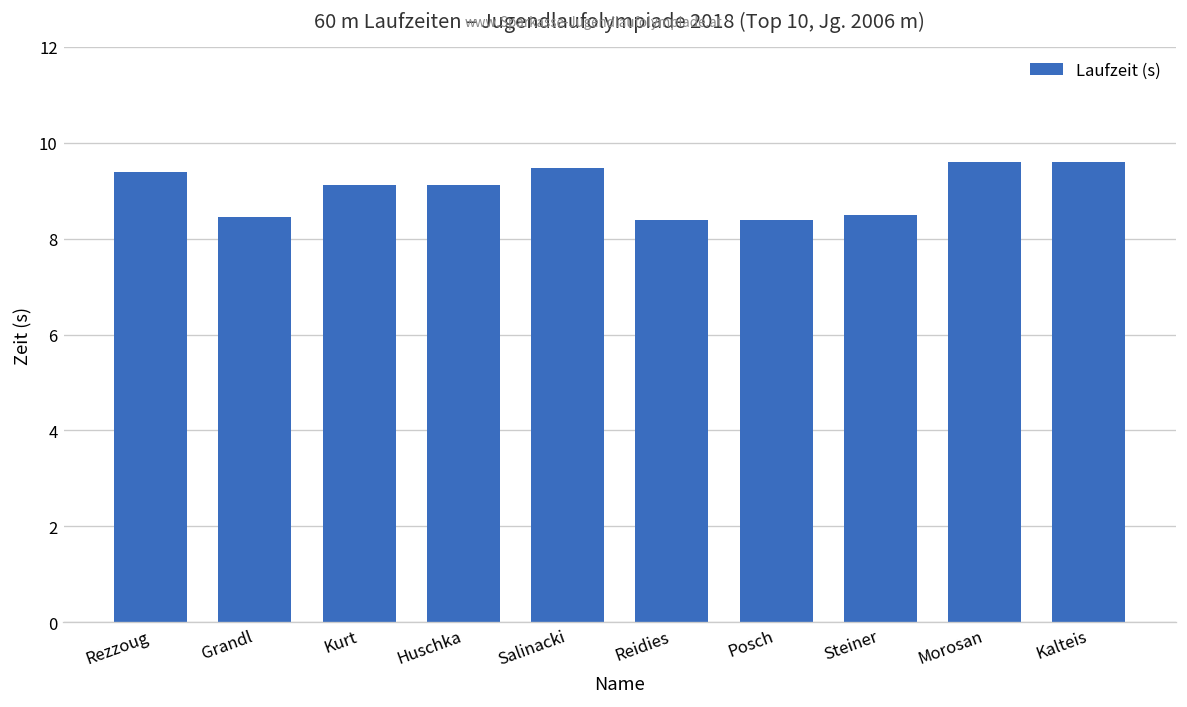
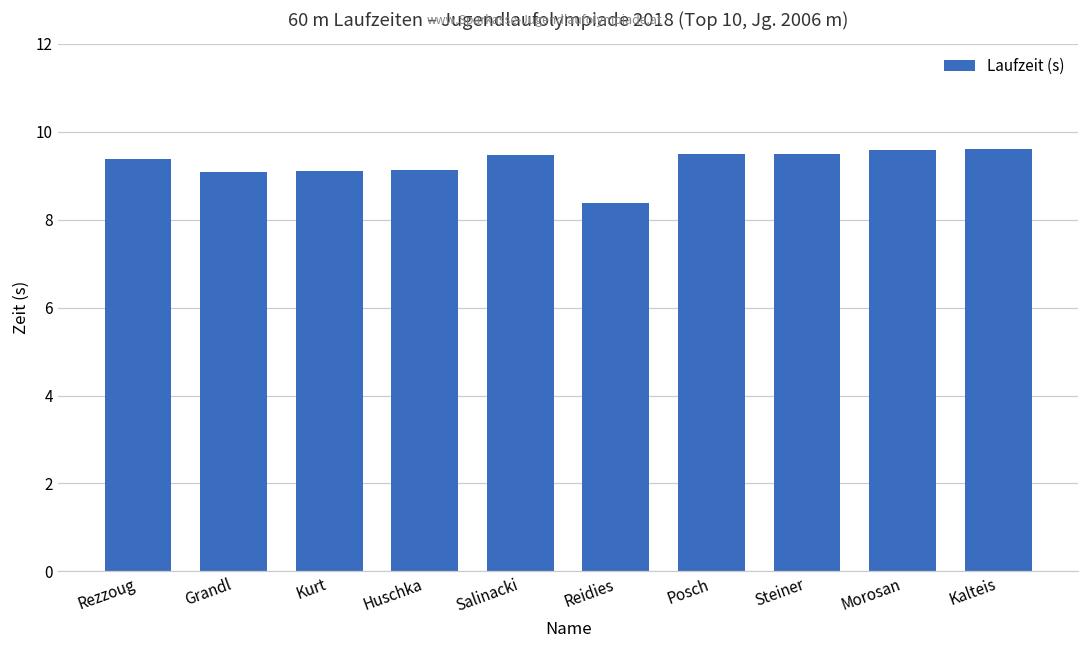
  {
    "Rezzoug": 9.4,
-   "Grandl": 8.5,
+   "Grandl": 9.1,
    "Kurt": 9.1,
    "Huschka": 9.1,
    "Salinacki": 9.5,
    "Reidies": 8.4,
-   "Posch": 8.4,
-   "Steiner": 8.5,
+   "Posch": 9.5,
+   "Steiner": 9.5,
    "Morosan": 9.6,
    "Kalteis": 9.6
  }
